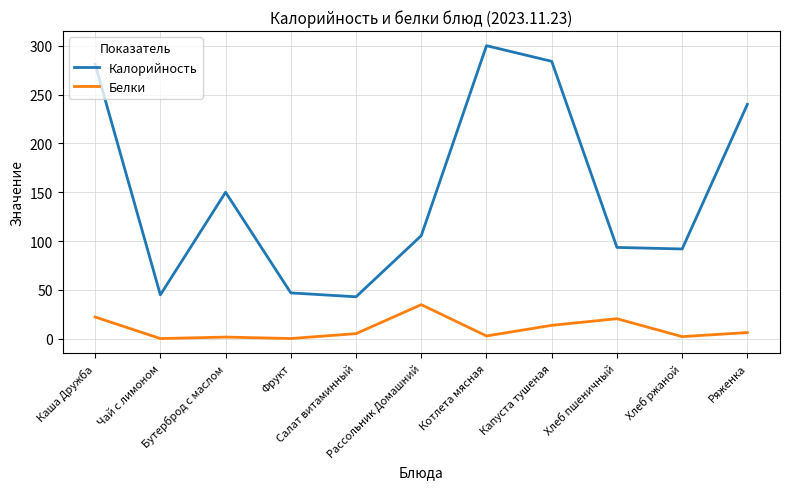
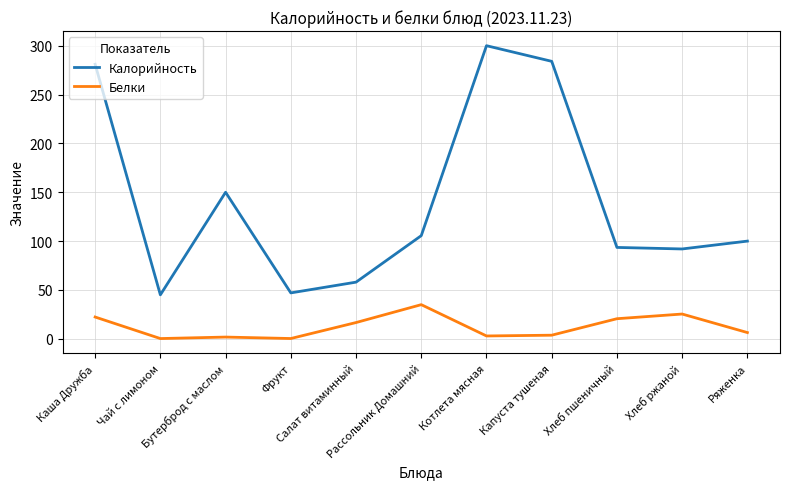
  {
    "Калорийность": {
      "Чай с лимоном": 50,
      "Бутерброд с маслом": 150,
      "Фрукт": 50,
-     "Салат витаминный": 40,
+     "Салат витаминный": 60,
      "Рассольник Домашний": 110,
      "Котлета мясная": 300,
      "Капуста тушеная": 280,
      "Хлеб пшеничный": 90,
      "Хлеб ржаной": 90,
-     "Ряженка": 240
+     "Ряженка": 100
    },
    "Белки": {
      "Каша Дружба": 20,
      "Чай с лимоном": 0,
      "Бутерброд с маслом": 0,
      "Фрукт": 0,
-     "Салат витаминный": 10,
+     "Салат витаминный": 20,
      "Рассольник Домашний": 30,
      "Котлета мясная": 0,
-     "Капуста тушеная": 10,
+     "Капуста тушеная": 0,
      "Хлеб пшеничный": 20,
-     "Хлеб ржаной": 0,
+     "Хлеб ржаной": 30,
      "Ряженка": 10
    }
  }
